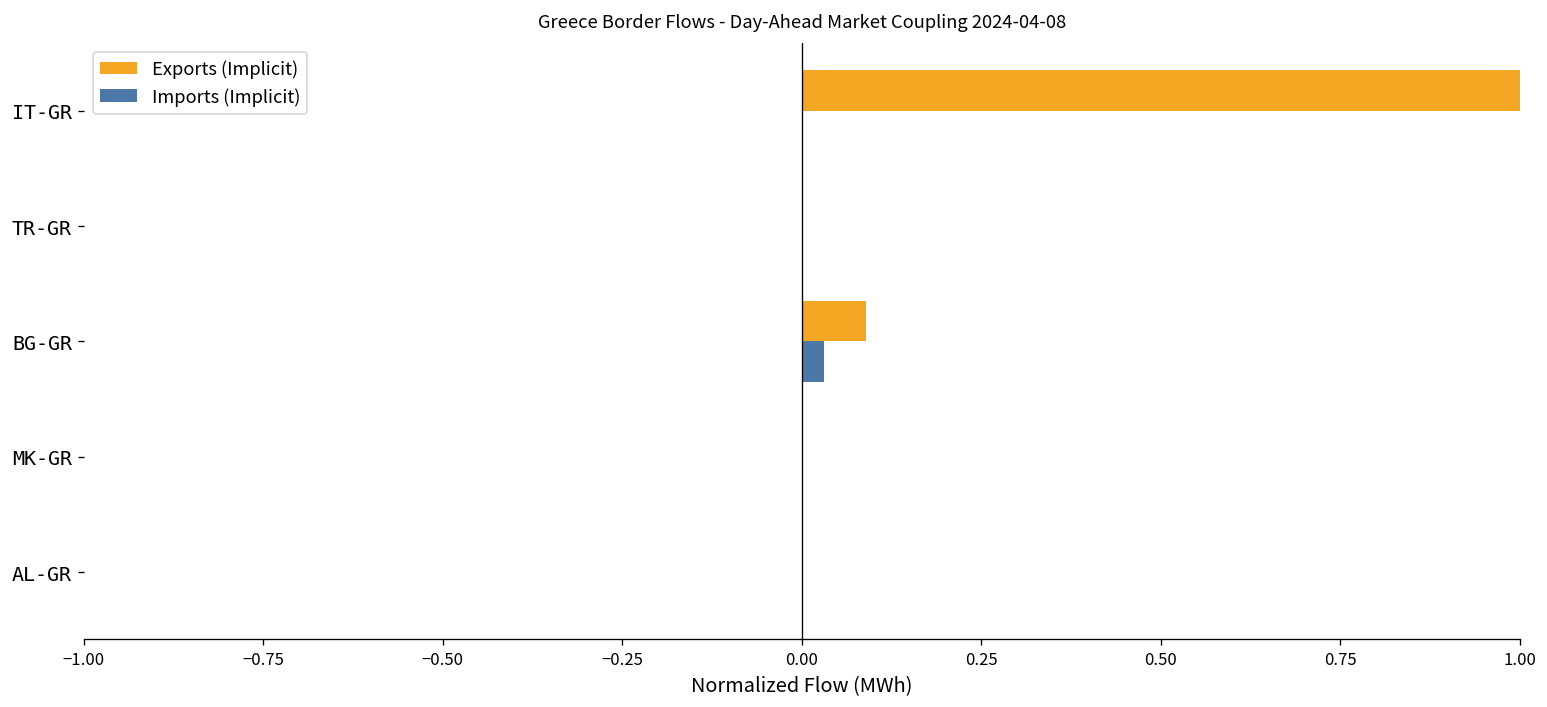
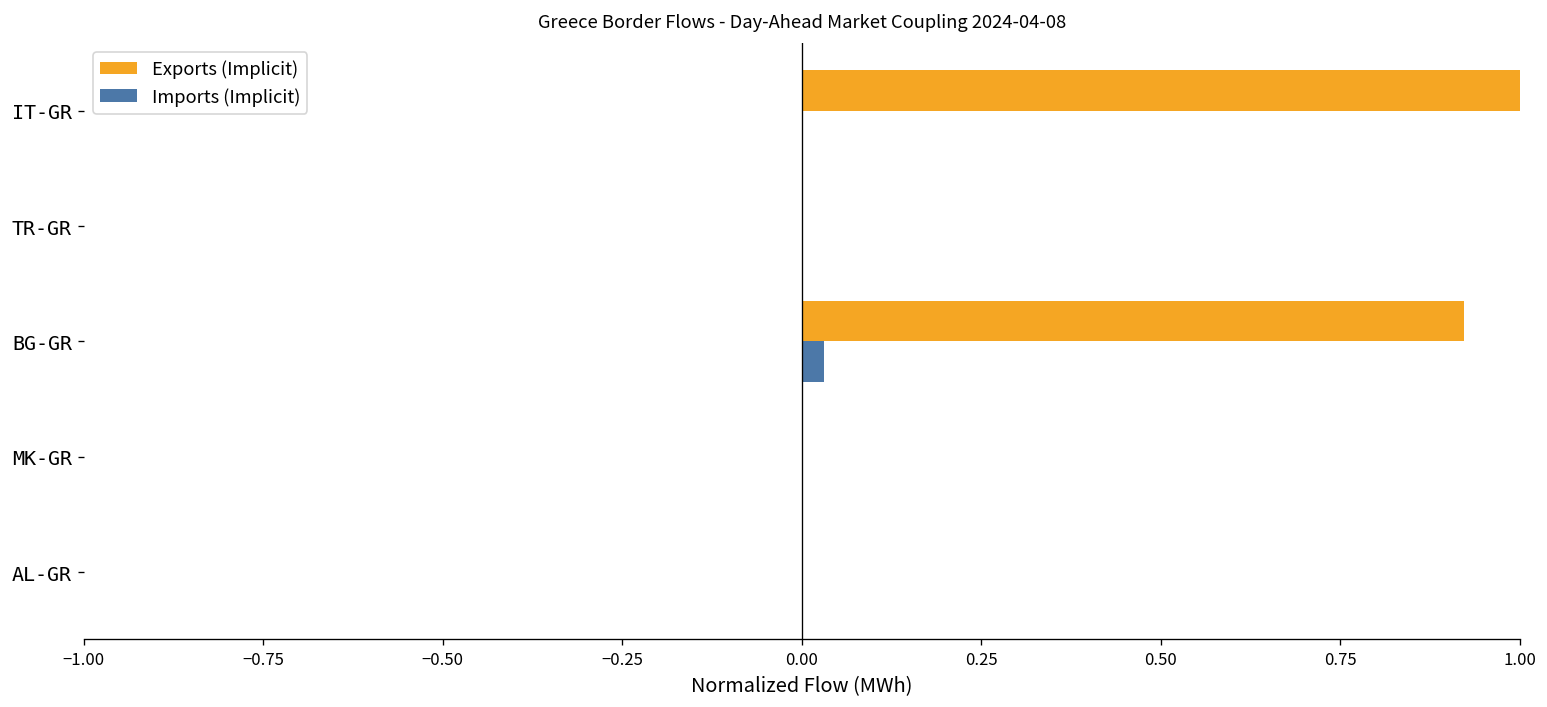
  {
    "Exports (Implicit)": {
      "IT-GR": 1.00,
      "TR-GR": 0.00,
-     "BG-GR": 0.09,
+     "BG-GR": 0.92,
      "MK-GR": 0.00,
      "AL-GR": 0.00
    },
    "Imports (Implicit)": {
      "IT-GR": 0.00,
      "TR-GR": 0.00,
      "BG-GR": 0.03,
      "MK-GR": 0.00,
      "AL-GR": 0.00
    }
  }
